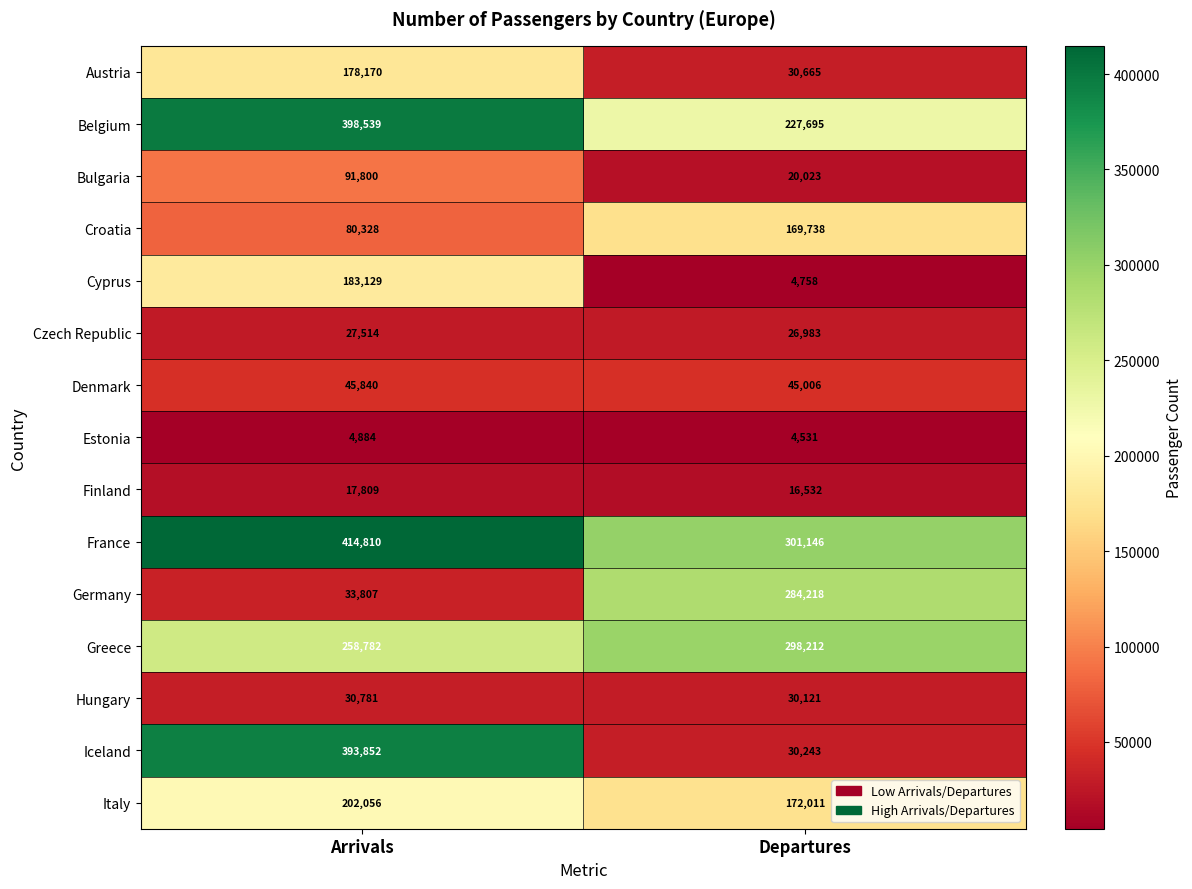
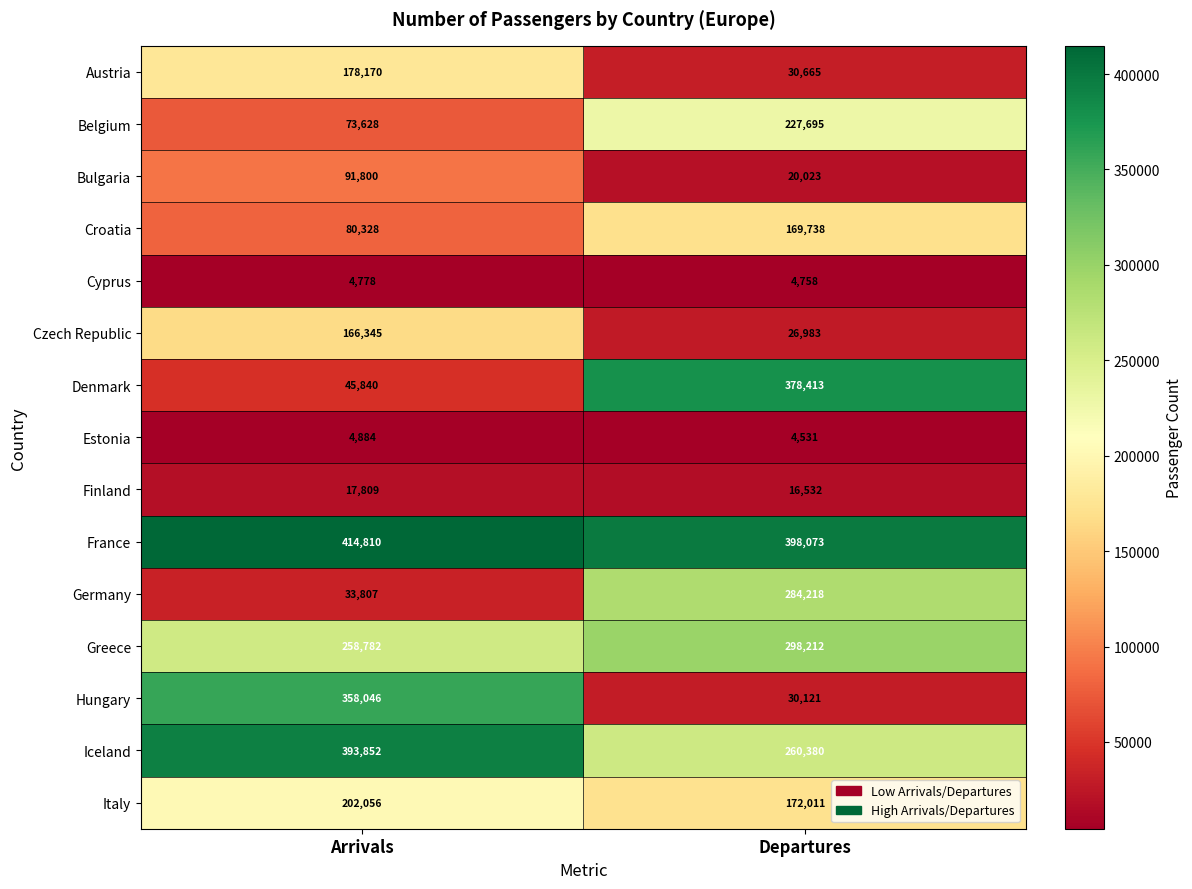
  {
    "Austria": {
      "Arrivals": "178,170",
      "Departures": "30,665"
    },
    "Belgium": {
-     "Arrivals": "398,539",
+     "Arrivals": "73,628",
      "Departures": "227,695"
    },
    "Bulgaria": {
      "Arrivals": "91,800",
      "Departures": "20,023"
    },
    "Croatia": {
      "Arrivals": "80,328",
      "Departures": "169,738"
    },
    "Cyprus": {
-     "Arrivals": "183,129",
+     "Arrivals": "4,778",
      "Departures": "4,758"
    },
    "Czech Republic": {
-     "Arrivals": "27,514",
+     "Arrivals": "166,345",
      "Departures": "26,983"
    },
    "Denmark": {
      "Arrivals": "45,840",
-     "Departures": "45,006"
+     "Departures": "378,413"
    },
    "Estonia": {
      "Arrivals": "4,884",
      "Departures": "4,531"
    },
    "Finland": {
      "Arrivals": "17,809",
      "Departures": "16,532"
    },
    "France": {
      "Arrivals": "414,810",
-     "Departures": "301,146"
+     "Departures": "398,073"
    },
    "Germany": {
      "Arrivals": "33,807",
      "Departures": "284,218"
    },
    "Greece": {
      "Arrivals": "258,782",
      "Departures": "298,212"
    },
    "Hungary": {
-     "Arrivals": "30,781",
+     "Arrivals": "358,046",
      "Departures": "30,121"
    },
    "Iceland": {
      "Arrivals": "393,852",
-     "Departures": "30,243"
+     "Departures": "260,380"
    },
    "Italy": {
      "Arrivals": "202,056",
      "Departures": "172,011"
    }
  }
